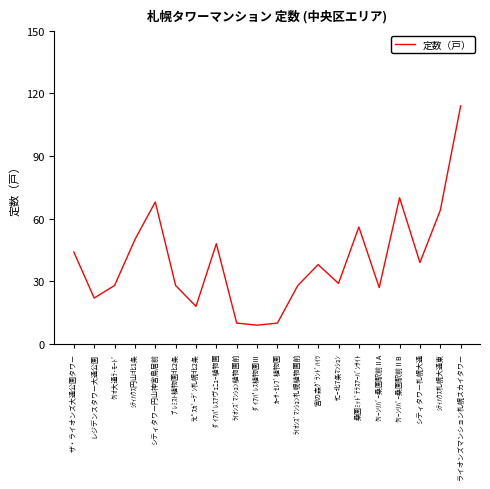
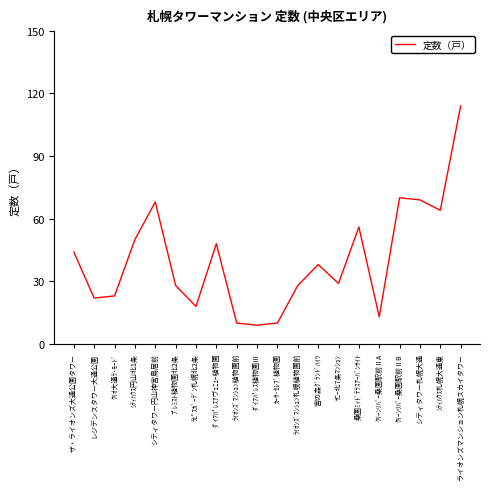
  {
    "ザ・ライオンズ大通公園タワー": 44,
    "レジデンスタワー大通公園": 22,
-   "ｸﾘｵ大通ﾗ･ﾓｰﾄﾞ": 28,
+   "ｸﾘｵ大通ﾗ･ﾓｰﾄﾞ": 23,
    "ｼﾃｨﾊｳｽ円山北1条": 50,
    "シティタワー円山神宮鳥居前": 68,
    "ﾌﾟﾚﾐｽﾄ植物園北2条": 28,
    "ﾗﾋﾟｽｶﾞｰﾃﾞﾝ札幌北2条": 18,
    "ﾀﾞｲｱﾊﾟﾚｽｱヴｪﾆｭｰ植物園": 48,
    "ﾗｲｵﾝｽﾞﾏﾝｼｮﾝ植物園前": 10,
    "ﾀﾞｲｱﾊﾟﾚｽ植物園Ⅲ": 9,
    "ｶｰｻ･ｾﾚﾌﾞ植物園": 10,
    "ﾗｲｵﾝｽﾞﾏﾝｼｮﾝ札幌植物園前": 28,
    "宮の森ｸﾞﾗﾝﾄﾞﾊｲﾂ": 38,
    "ｻﾆｰ北7条ﾏﾝｼｮﾝ": 29,
    "桑園ﾐｯﾄﾞﾃﾗｽｱｰﾊﾞﾝｻｲﾄ": 56,
-   "ｸﾘｰﾝﾘﾊﾞｰ桑園駅前ⅡA": 27,
+   "ｸﾘｰﾝﾘﾊﾞｰ桑園駅前ⅡA": 13,
    "ｸﾘｰﾝﾘﾊﾞｰ桑園駅前ⅡB": 70,
-   "シティタワー札幌大通": 39,
+   "シティタワー札幌大通": 69,
    "ｼﾃｨﾊｳｽ札幌大通東": 64,
    "ライオンズマンション札幌スカイタワー": 114
  }
